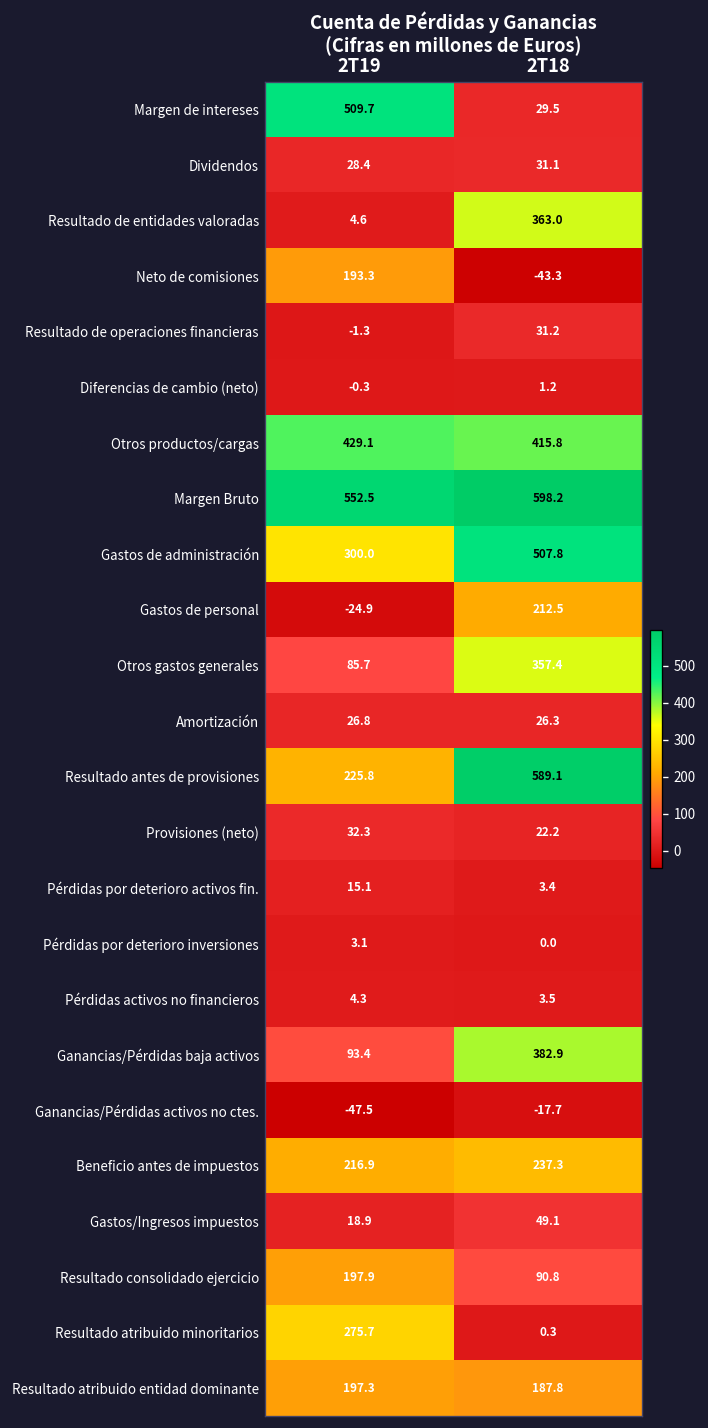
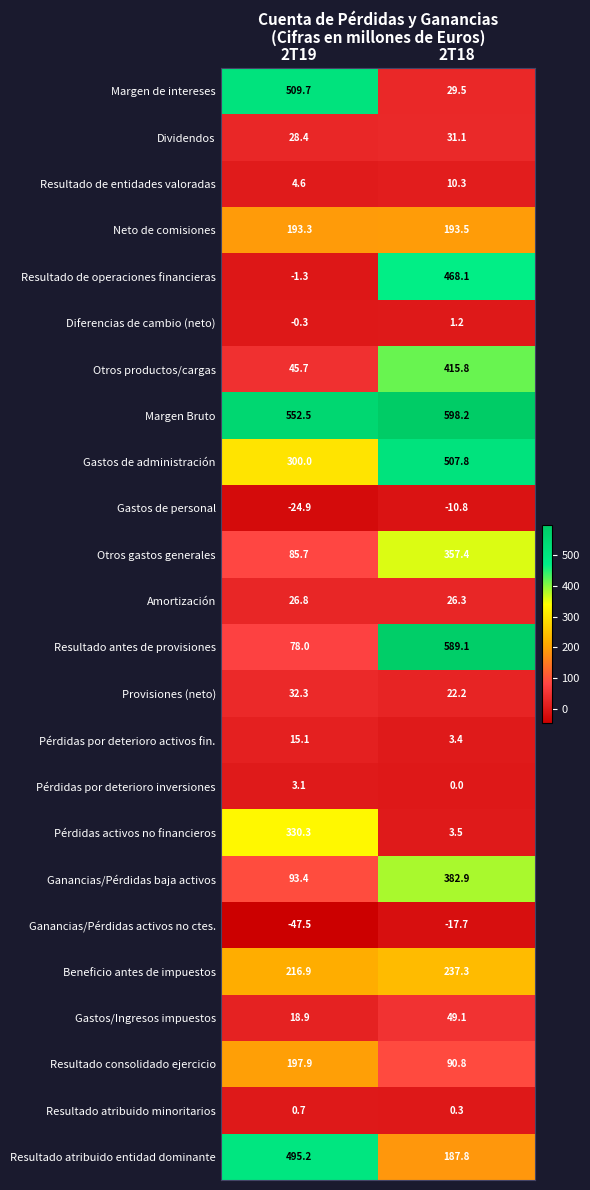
  {
    "Margen de intereses": {
      "2T19": 509.7,
      "2T18": 29.5
    },
    "Dividendos": {
      "2T19": 28.4,
      "2T18": 31.1
    },
    "Resultado de entidades valoradas": {
      "2T19": 4.6,
-     "2T18": 363.0
+     "2T18": 10.3
    },
    "Neto de comisiones": {
      "2T19": 193.3,
-     "2T18": -43.3
+     "2T18": 193.5
    },
    "Resultado de operaciones financieras": {
      "2T19": -1.3,
-     "2T18": 31.2
+     "2T18": 468.1
    },
    "Diferencias de cambio (neto)": {
      "2T19": -0.3,
      "2T18": 1.2
    },
    "Otros productos/cargas": {
-     "2T19": 429.1,
+     "2T19": 45.7,
      "2T18": 415.8
    },
    "Margen Bruto": {
      "2T19": 552.5,
      "2T18": 598.2
    },
    "Gastos de administración": {
      "2T19": 300.0,
      "2T18": 507.8
    },
    "Gastos de personal": {
      "2T19": -24.9,
-     "2T18": 212.5
+     "2T18": -10.8
    },
    "Otros gastos generales": {
      "2T19": 85.7,
      "2T18": 357.4
    },
    "Amortización": {
      "2T19": 26.8,
      "2T18": 26.3
    },
    "Resultado antes de provisiones": {
-     "2T19": 225.8,
+     "2T19": 78.0,
      "2T18": 589.1
    },
    "Provisiones (neto)": {
      "2T19": 32.3,
      "2T18": 22.2
    },
    "Pérdidas por deterioro activos fin.": {
      "2T19": 15.1,
      "2T18": 3.4
    },
    "Pérdidas por deterioro inversiones": {
      "2T19": 3.1,
      "2T18": 0.0
    },
    "Pérdidas activos no financieros": {
-     "2T19": 4.3,
+     "2T19": 330.3,
      "2T18": 3.5
    },
    "Ganancias/Pérdidas baja activos": {
      "2T19": 93.4,
      "2T18": 382.9
    },
    "Ganancias/Pérdidas activos no ctes.": {
      "2T19": -47.5,
      "2T18": -17.7
    },
    "Beneficio antes de impuestos": {
      "2T19": 216.9,
      "2T18": 237.3
    },
    "Gastos/Ingresos impuestos": {
      "2T19": 18.9,
      "2T18": 49.1
    },
    "Resultado consolidado ejercicio": {
      "2T19": 197.9,
      "2T18": 90.8
    },
    "Resultado atribuido minoritarios": {
-     "2T19": 275.7,
+     "2T19": 0.7,
      "2T18": 0.3
    },
    "Resultado atribuido entidad dominante": {
-     "2T19": 197.3,
+     "2T19": 495.2,
      "2T18": 187.8
    }
  }
